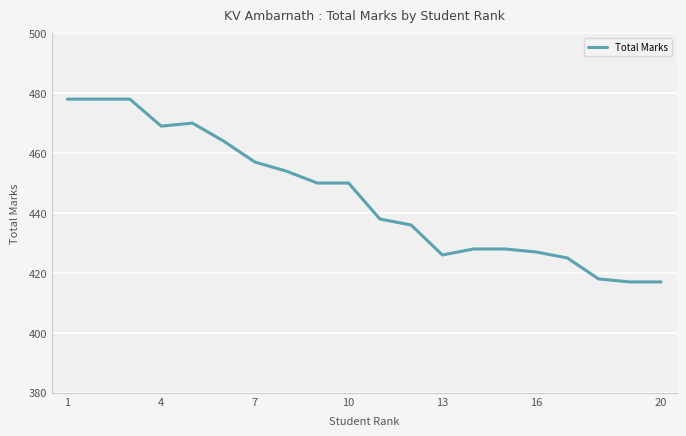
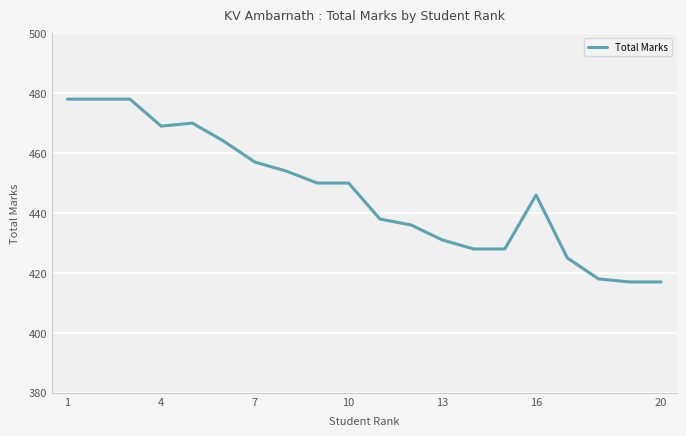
  {
    "1": 478,
    "4": 469,
    "7": 457,
    "10": 450,
-   "13": 426,
-   "16": 427,
+   "13": 431,
+   "16": 446,
    "20": 417
  }
